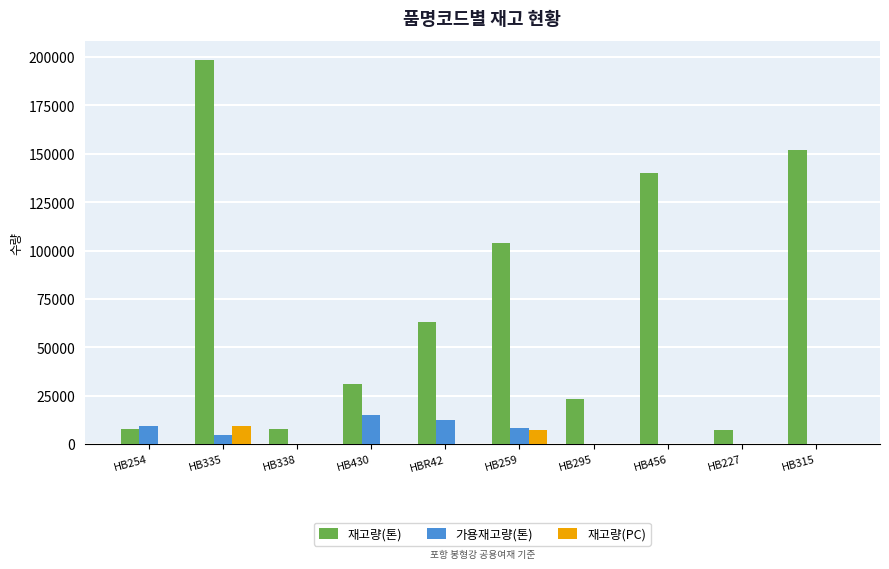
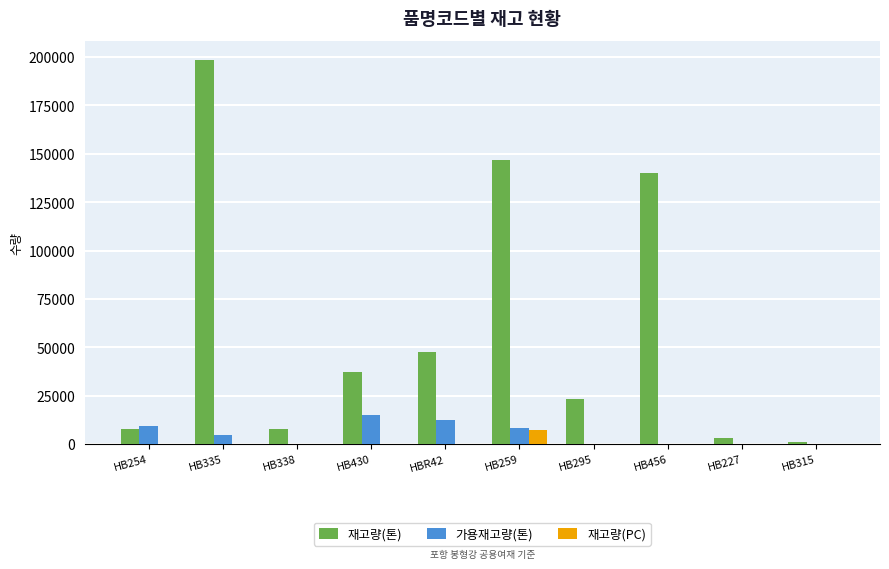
  {
    "재고량(톤)": {
      "HB254": 8000,
      "HB335": 198000,
      "HB338": 8000,
-     "HB430": 31000,
-     "HBR42": 63000,
-     "HB259": 104000,
+     "HB430": 37000,
+     "HBR42": 47000,
+     "HB259": 147000,
      "HB295": 23000,
      "HB456": 140000,
-     "HB227": 7000,
-     "HB315": 152000
+     "HB227": 3000,
+     "HB315": 1000
    },
    "가용재고량(톤)": {
      "HB254": 10000,
      "HB335": 5000,
      "HB430": 15000,
      "HBR42": 12000,
      "HB259": 8000
    },
    "재고량(PC)": {
-     "HB335": 9000,
+     "HB335": 0,
      "HB259": 7000
    }
  }
